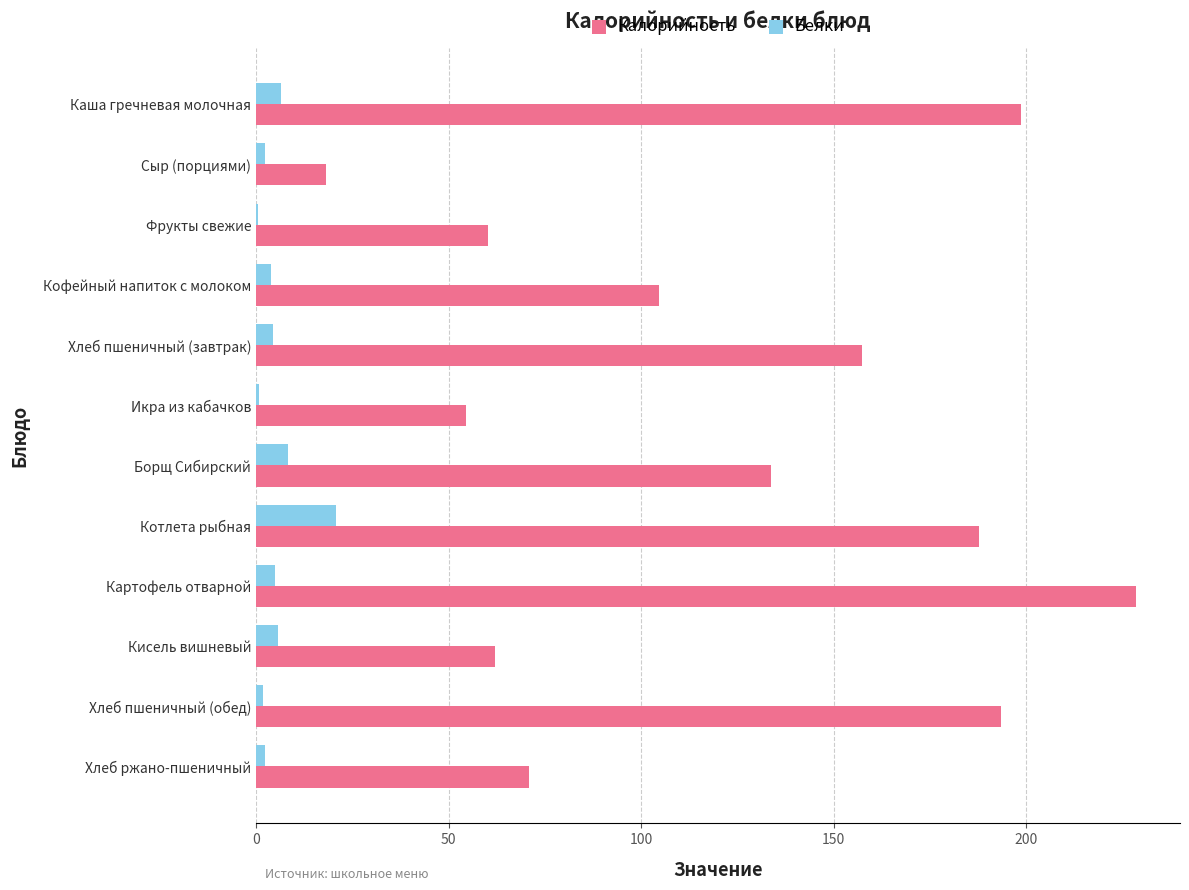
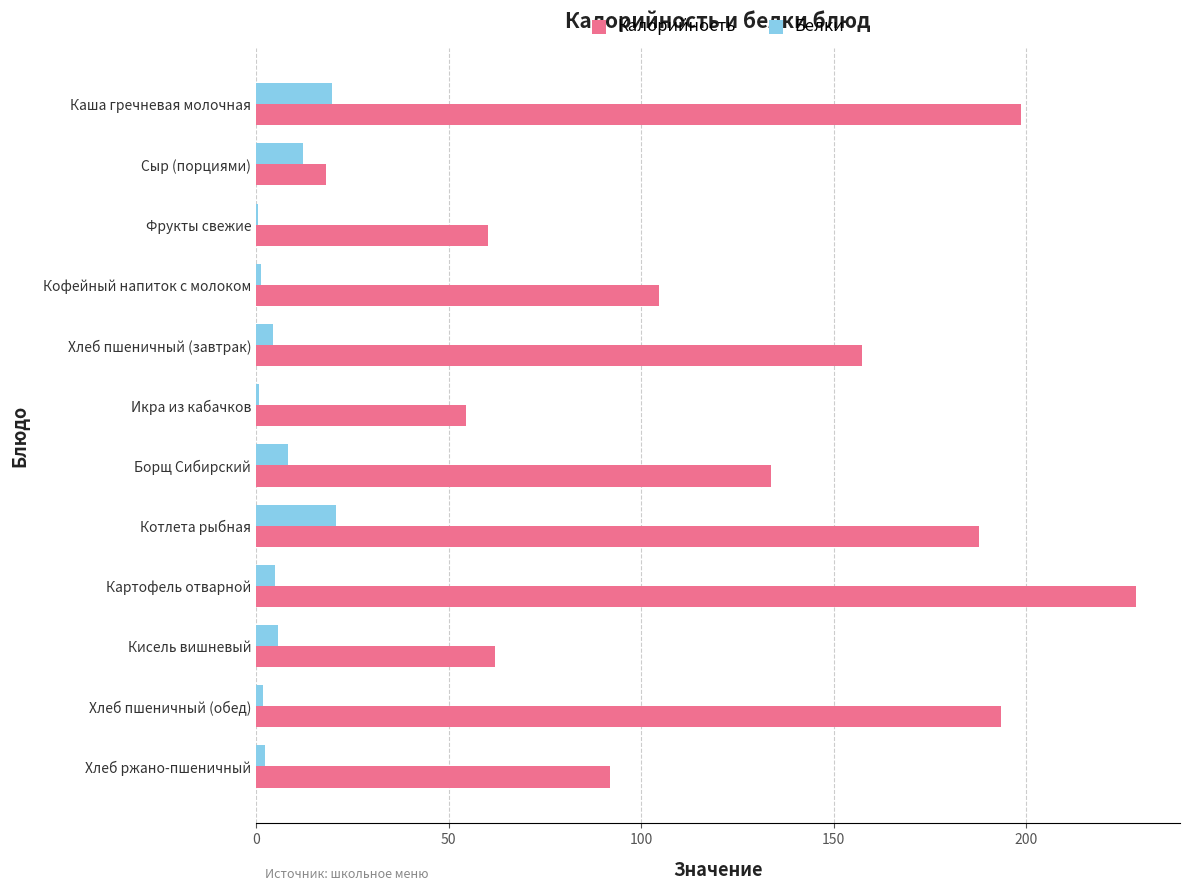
  {
    "Калорийность": {
      "Каша гречневая молочная": 199,
      "Сыр (порциями)": 18,
      "Фрукты свежие": 60,
      "Кофейный напиток с молоком": 105,
      "Хлеб пшеничный (завтрак)": 157,
      "Икра из кабачков": 55,
      "Борщ Сибирский": 134,
      "Котлета рыбная": 188,
      "Картофель отварной": 228,
      "Кисель вишневый": 62,
      "Хлеб пшеничный (обед)": 193,
-     "Хлеб ржано-пшеничный": 71
+     "Хлеб ржано-пшеничный": 92
    },
    "Белки": {
-     "Каша гречневая молочная": 6,
-     "Сыр (порциями)": 2,
-     "Кофейный напиток с молоком": 4,
+     "Каша гречневая молочная": 20,
+     "Сыр (порциями)": 12,
+     "Кофейный напиток с молоком": 1,
      "Хлеб пшеничный (завтрак)": 5,
      "Икра из кабачков": 1,
      "Борщ Сибирский": 8,
      "Котлета рыбная": 21,
      "Картофель отварной": 5,
      "Кисель вишневый": 6,
      "Хлеб пшеничный (обед)": 2,
      "Хлеб ржано-пшеничный": 2
    }
  }
